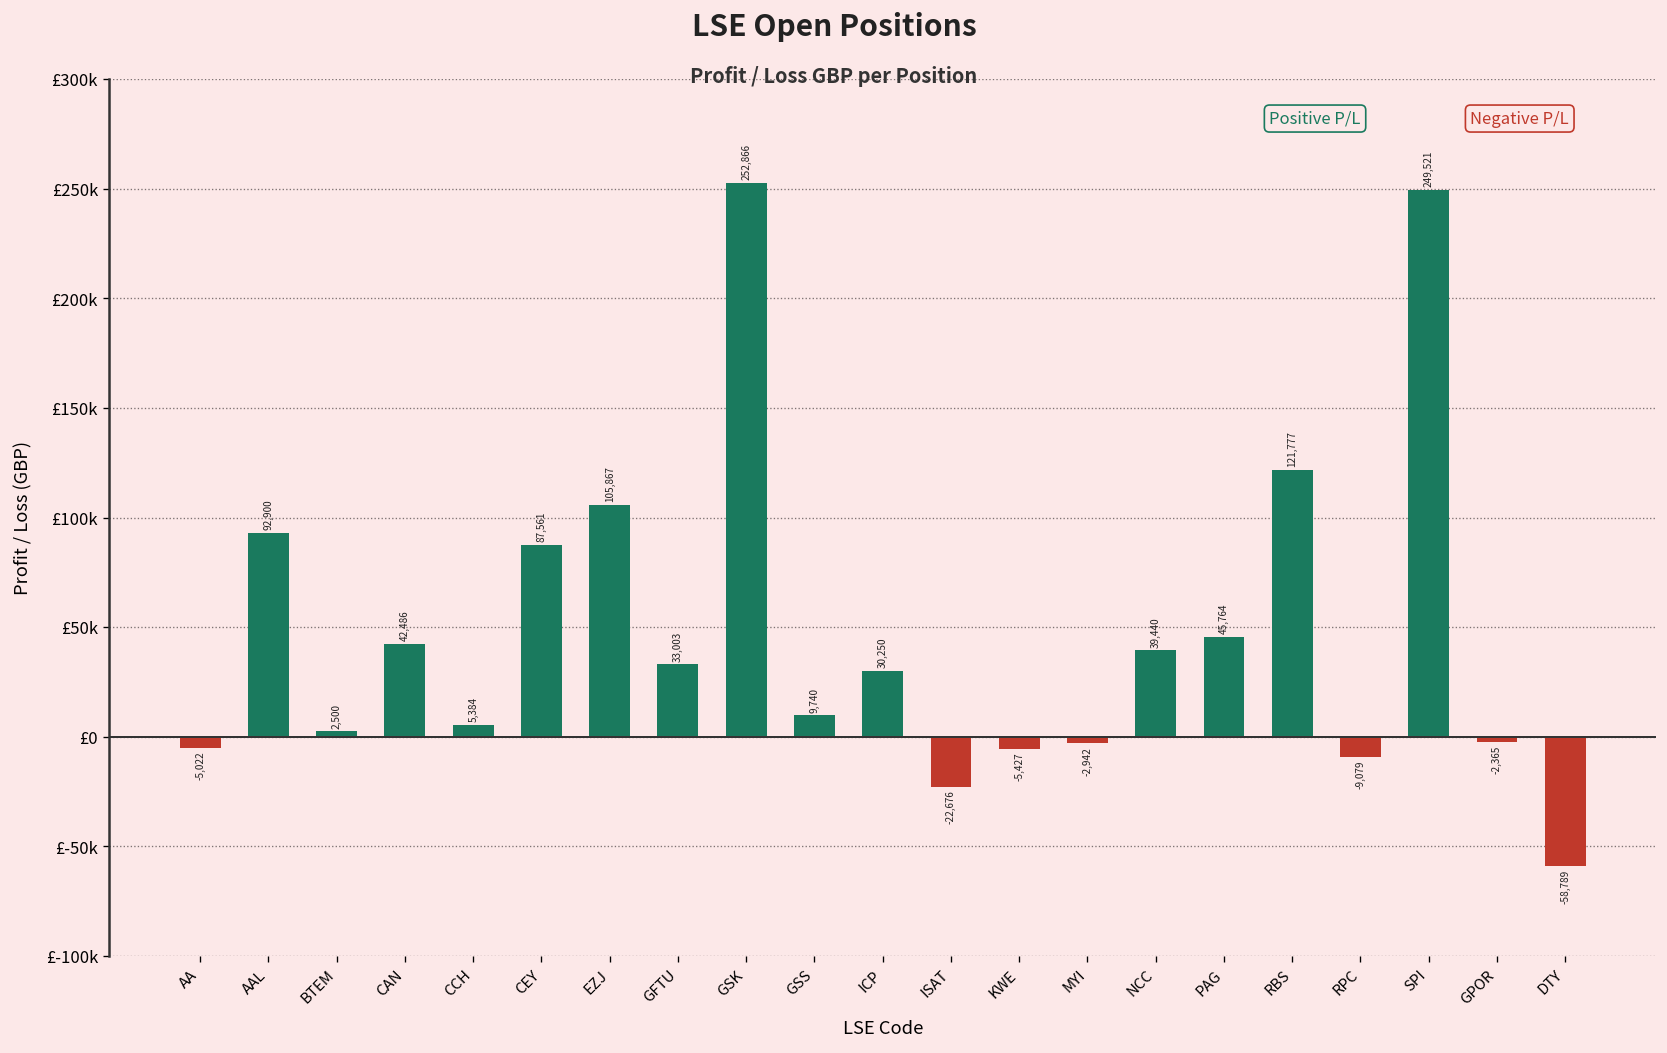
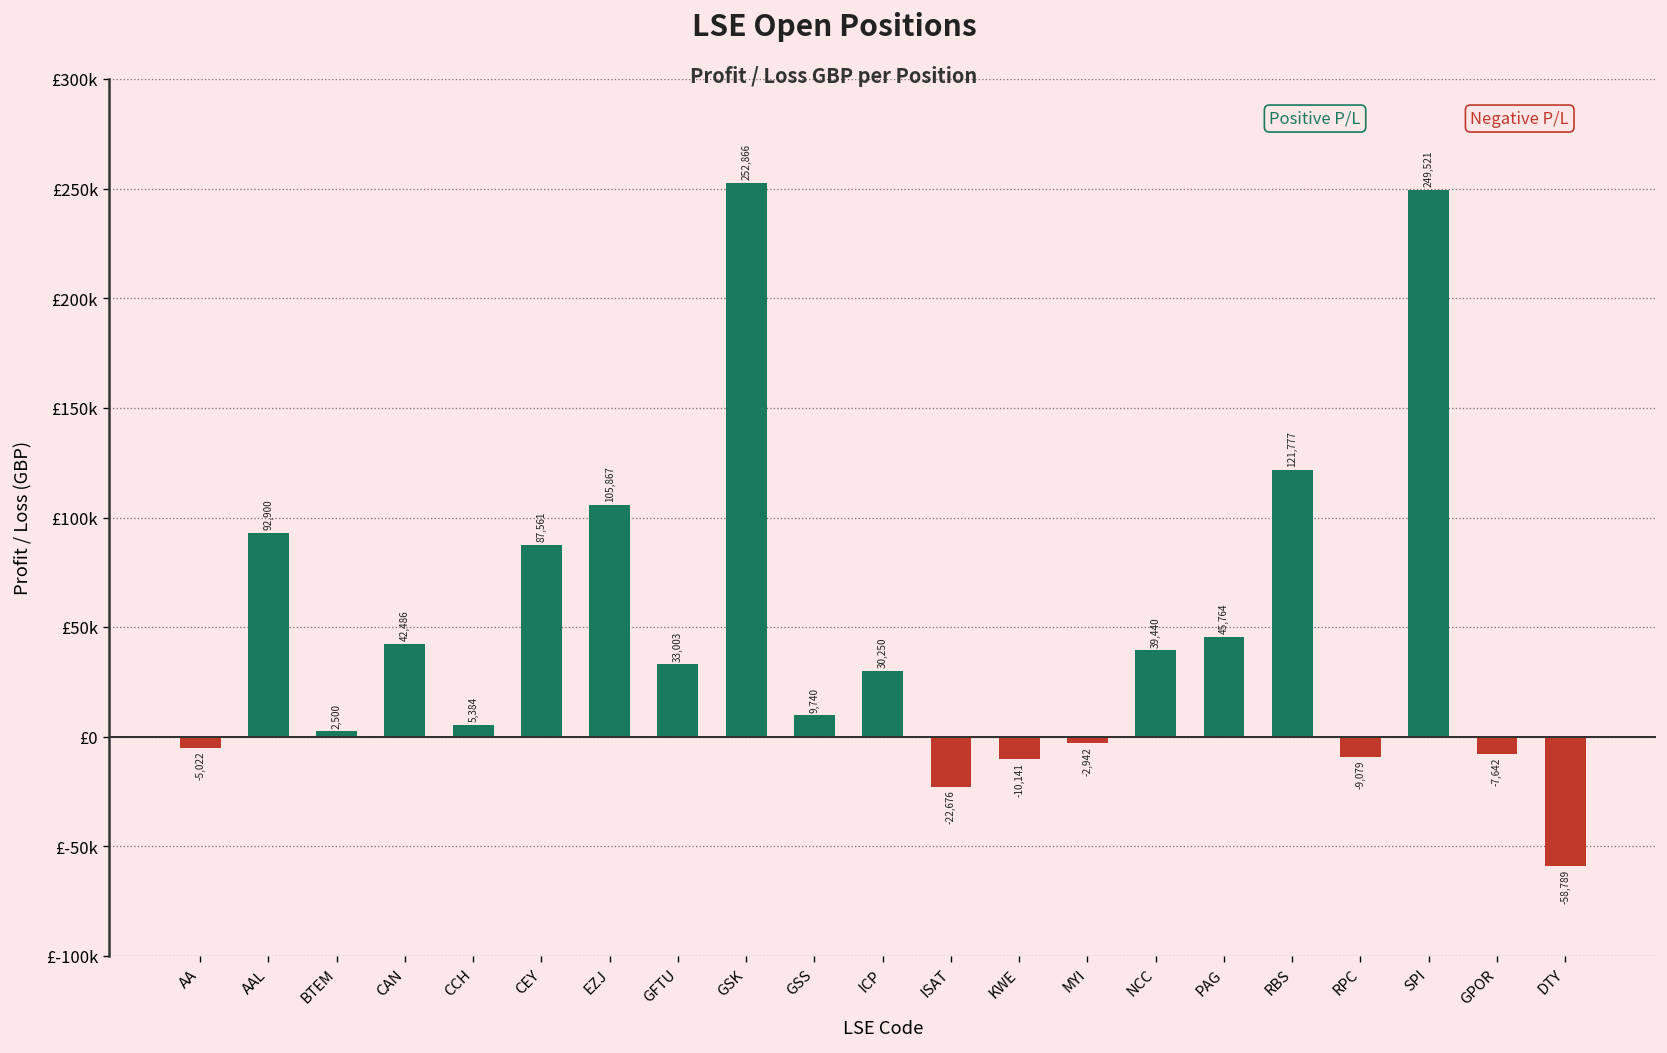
  {
    "AA": "-5,022",
    "AAL": "92,900",
    "BTEM": "2,500",
    "CAN": "42,486",
    "CCH": "5,384",
    "CEY": "87,561",
    "EZJ": "105,867",
    "GFTU": "33,003",
    "GSK": "252,866",
    "GSS": "9,740",
    "ICP": "30,250",
    "ISAT": "-22,676",
-   "KWE": "-5,427",
+   "KWE": "-10,141",
    "MYI": "-2,942",
    "NCC": "39,440",
    "PAG": "45,764",
    "RBS": "121,777",
    "RPC": "-9,079",
    "SPI": "249,521",
-   "GPOR": "-2,365",
+   "GPOR": "-7,642",
    "DTY": "-58,789"
  }
